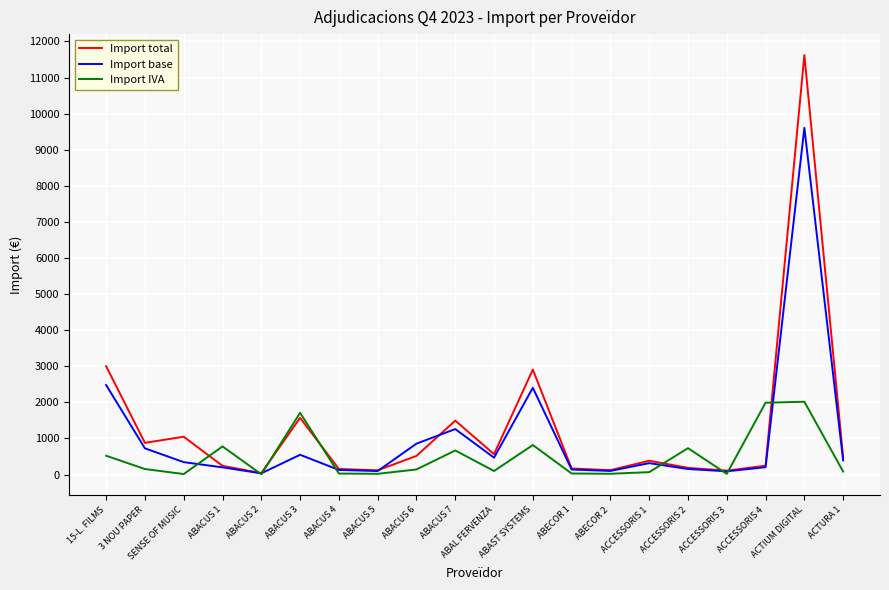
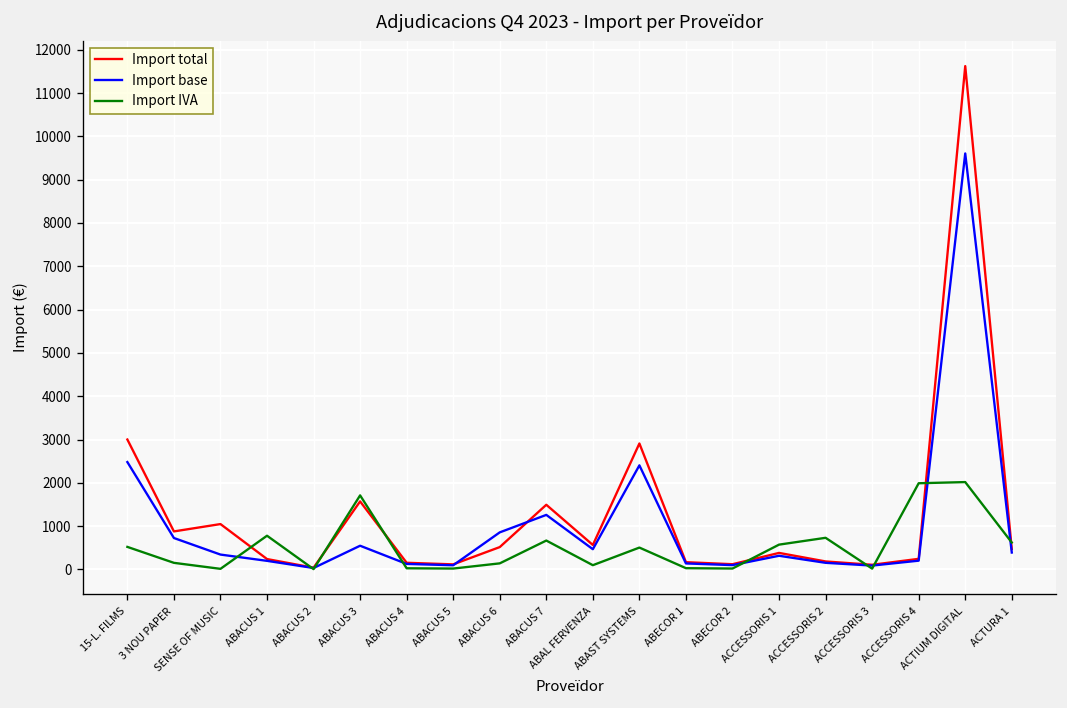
  {
    "Import total": {
      "15-L. FILMS": 3000,
      "3 NOU PAPER": 900,
      "SENSE OF MUSIC": 1000,
      "ABACUS 3": 1600,
      "ABACUS 6": 500,
      "ABACUS 7": 1500,
      "ABAL FERVENZA": 600,
      "ABAST SYSTEMS": 2900,
      "ACTIUM DIGITAL": 11600,
      "ACTURA 1": 500
    },
    "Import base": {
      "15-L. FILMS": 2500,
      "3 NOU PAPER": 700,
      "SENSE OF MUSIC": 300,
      "ABACUS 3": 500,
      "ABACUS 6": 900,
      "ABACUS 7": 1300,
      "ABAL FERVENZA": 500,
      "ABAST SYSTEMS": 2400,
      "ACTIUM DIGITAL": 9600,
      "ACTURA 1": 400
    },
    "Import IVA": {
      "15-L. FILMS": 500,
      "3 NOU PAPER": 200,
      "SENSE OF MUSIC": 0,
      "ABACUS 1": 800,
      "ABACUS 3": 1700,
      "ABACUS 4": 0,
      "ABACUS 5": 0,
      "ABACUS 6": 100,
      "ABACUS 7": 700,
      "ABAL FERVENZA": 100,
-     "ABAST SYSTEMS": 800,
+     "ABAST SYSTEMS": 500,
      "ABECOR 1": 0,
      "ABECOR 2": 0,
-     "ACCESSORIS 1": 100,
+     "ACCESSORIS 1": 600,
      "ACCESSORIS 2": 700,
      "ACCESSORIS 3": 0,
      "ACCESSORIS 4": 2000,
      "ACTIUM DIGITAL": 2000,
-     "ACTURA 1": 100
+     "ACTURA 1": 600
    }
  }
